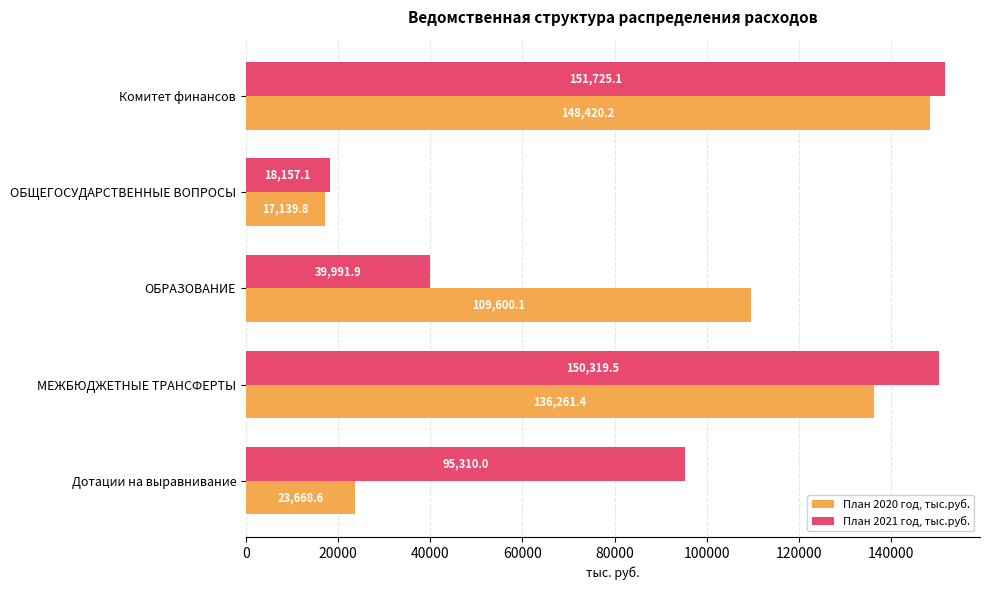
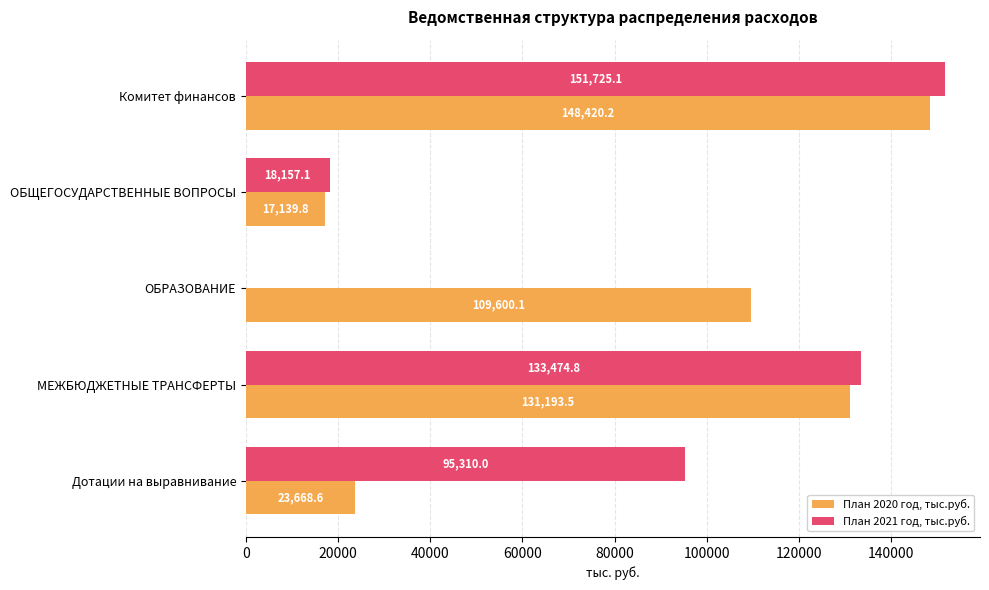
  {
    "План 2020 год, тыс.руб.": {
      "Комитет финансов": "148,420.2",
      "ОБЩЕГОСУДАРСТВЕННЫЕ ВОПРОСЫ": "17,139.8",
      "ОБРАЗОВАНИЕ": "109,600.1",
-     "МЕЖБЮДЖЕТНЫЕ ТРАНСФЕРТЫ": "136,261.4",
+     "МЕЖБЮДЖЕТНЫЕ ТРАНСФЕРТЫ": "131,193.5",
      "Дотации на выравнивание": "23,668.6"
    },
    "План 2021 год, тыс.руб.": {
      "Комитет финансов": "151,725.1",
      "ОБЩЕГОСУДАРСТВЕННЫЕ ВОПРОСЫ": "18,157.1",
-     "ОБРАЗОВАНИЕ": "40000",
-     "МЕЖБЮДЖЕТНЫЕ ТРАНСФЕРТЫ": "150,319.5",
+     "ОБРАЗОВАНИЕ": "0",
+     "МЕЖБЮДЖЕТНЫЕ ТРАНСФЕРТЫ": "133,474.8",
      "Дотации на выравнивание": "95,310.0"
    }
  }
